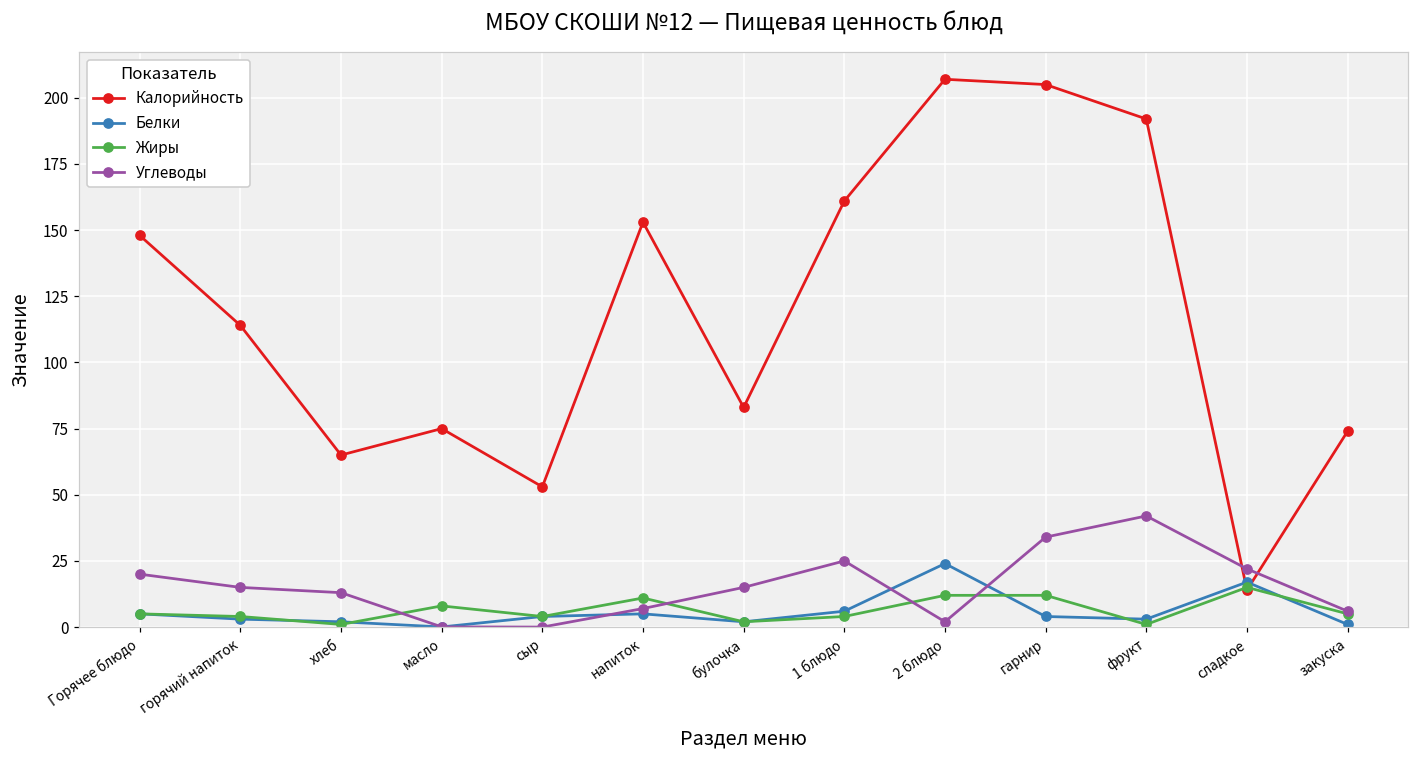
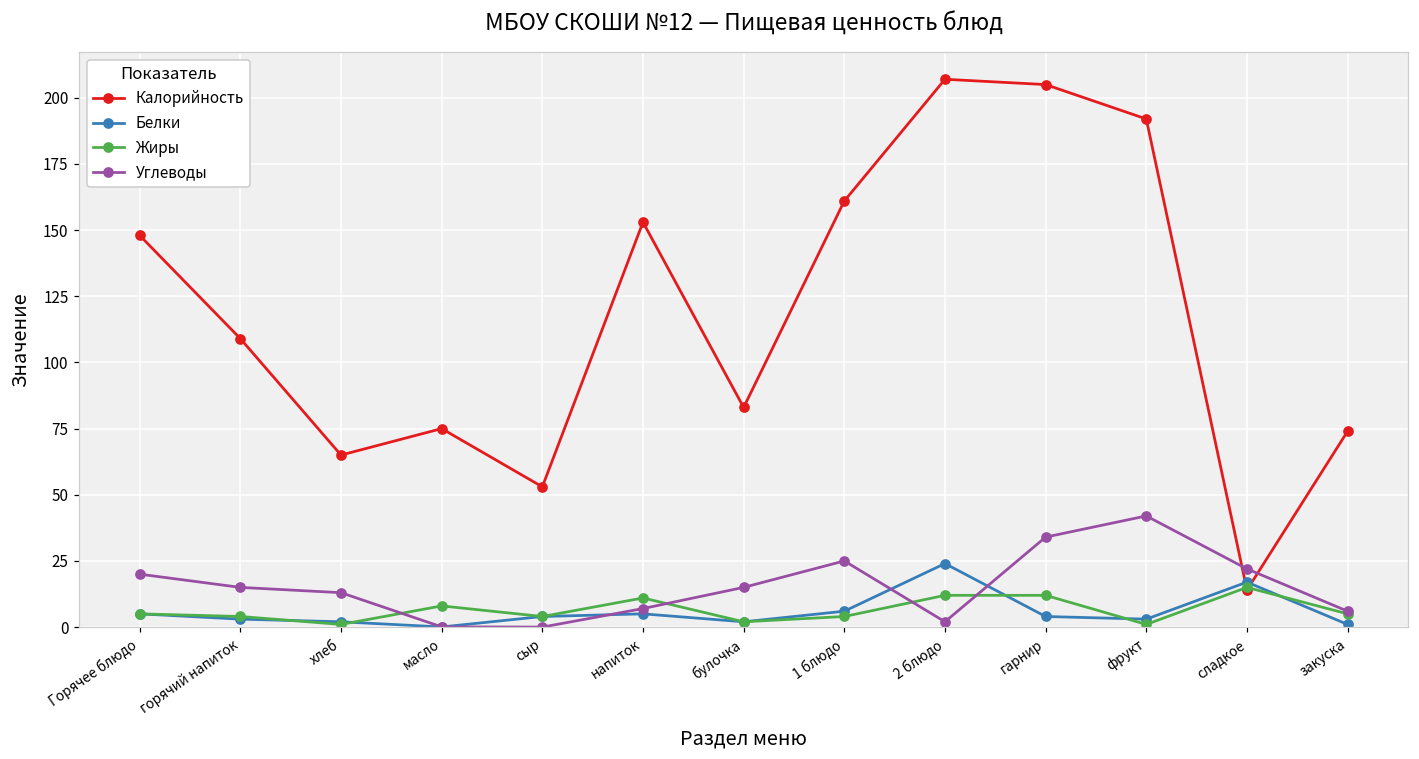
  {
    "Калорийность": {
      "Горячее блюдо": 148,
-     "горячий напиток": 114,
+     "горячий напиток": 109,
      "хлеб": 65,
      "масло": 75,
      "сыр": 53,
      "напиток": 153,
      "булочка": 83,
      "1 блюдо": 161,
      "2 блюдо": 207,
      "гарнир": 205,
      "фрукт": 192,
      "закуска": 74
    },
    "Белки": {
      "напиток": 5,
      "1 блюдо": 6,
      "2 блюдо": 24,
      "гарнир": 4,
      "фрукт": 3,
      "сладкое": 17,
      "закуска": 1
    },
    "Жиры": {
      "масло": 8,
      "напиток": 11,
      "1 блюдо": 4,
      "2 блюдо": 12,
      "гарнир": 12,
      "фрукт": 1
    },
    "Углеводы": {
      "Горячее блюдо": 20,
      "горячий напиток": 15,
      "хлеб": 13,
      "сыр": 0,
      "напиток": 7,
      "булочка": 15,
      "1 блюдо": 25,
      "2 блюдо": 2,
      "гарнир": 34,
      "фрукт": 42,
      "сладкое": 22
    }
  }
